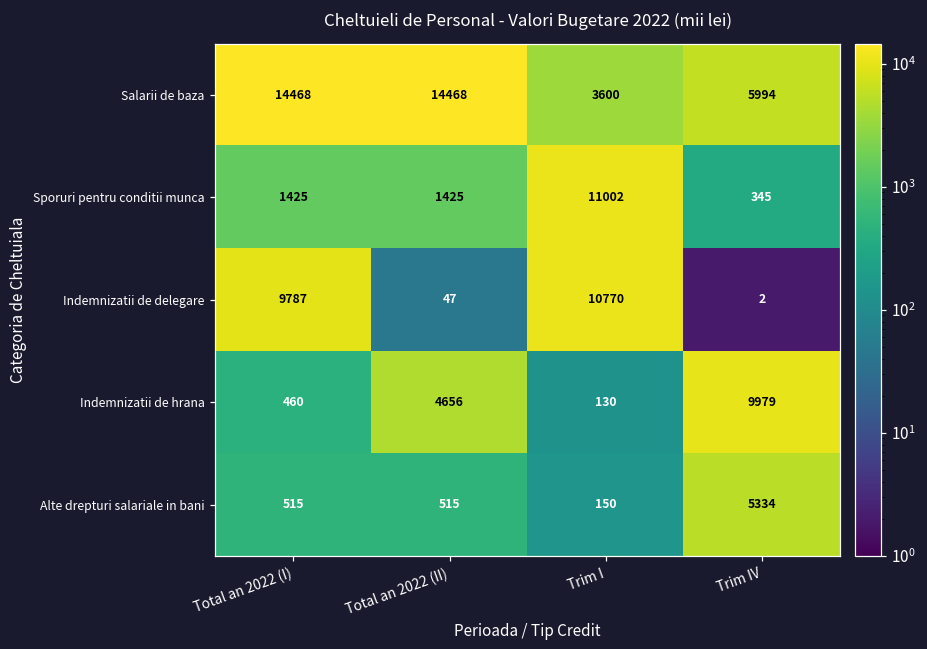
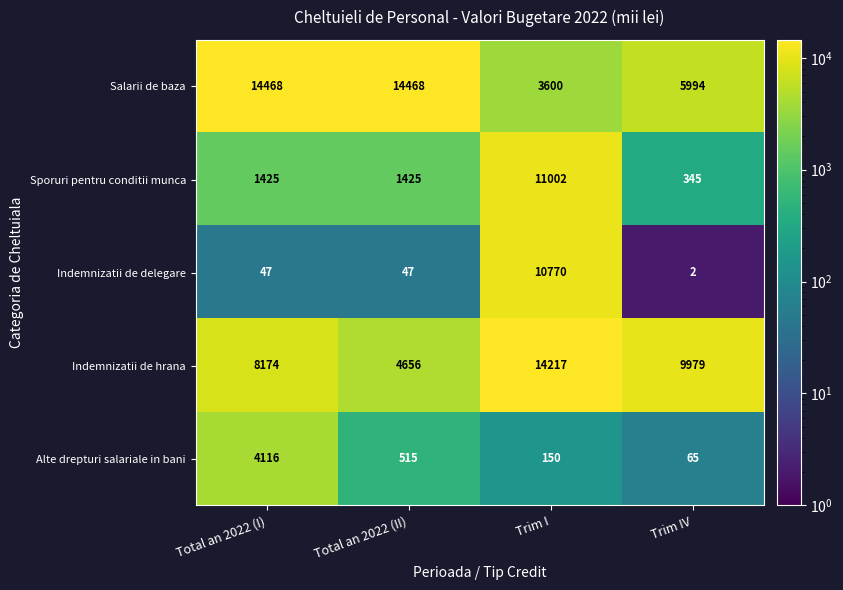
  {
    "Salarii de baza": {
      "Total an 2022 (I)": 14468,
      "Total an 2022 (II)": 14468,
      "Trim I": 3600,
      "Trim IV": 5994
    },
    "Sporuri pentru conditii munca": {
      "Total an 2022 (I)": 1425,
      "Total an 2022 (II)": 1425,
      "Trim I": 11002,
      "Trim IV": 345
    },
    "Indemnizatii de delegare": {
-     "Total an 2022 (I)": 9787,
+     "Total an 2022 (I)": 47,
      "Total an 2022 (II)": 47,
      "Trim I": 10770,
      "Trim IV": 2
    },
    "Indemnizatii de hrana": {
-     "Total an 2022 (I)": 460,
+     "Total an 2022 (I)": 8174,
      "Total an 2022 (II)": 4656,
-     "Trim I": 130,
+     "Trim I": 14217,
      "Trim IV": 9979
    },
    "Alte drepturi salariale in bani": {
-     "Total an 2022 (I)": 515,
+     "Total an 2022 (I)": 4116,
      "Total an 2022 (II)": 515,
      "Trim I": 150,
-     "Trim IV": 5334
+     "Trim IV": 65
    }
  }
